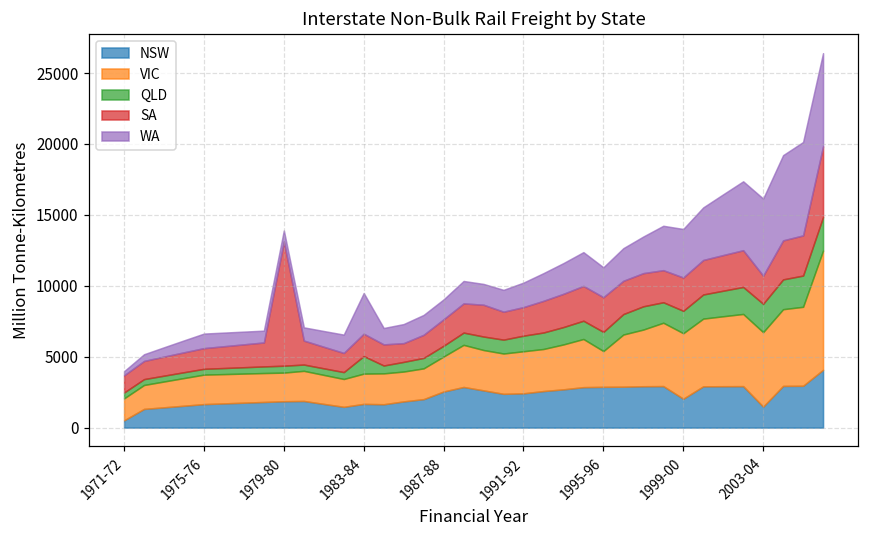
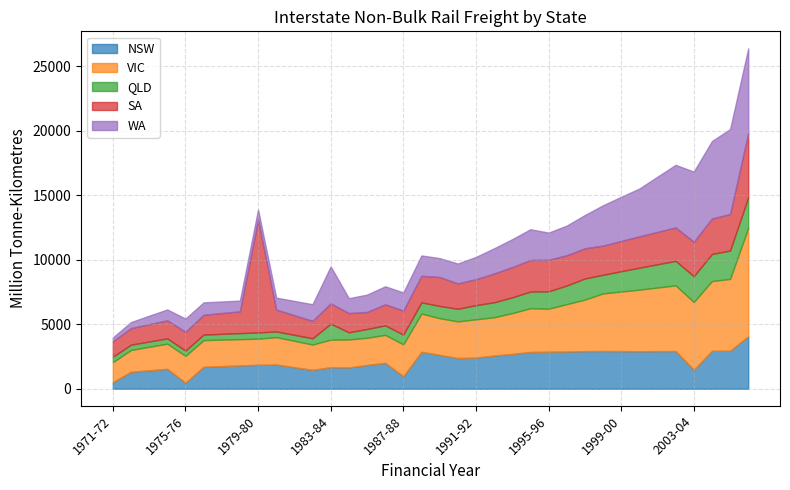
  {
    "NSW": {
      "1971-72": 500,
-     "1975-76": 1700,
+     "1975-76": 500,
      "1979-80": 1900,
      "1983-84": 1700,
-     "1987-88": 2500,
+     "1987-88": 1000,
      "1991-92": 2400,
      "1995-96": 2900,
-     "1999-00": 2000,
+     "1999-00": 2900,
      "2003-04": 1500
    },
    "VIC": {
      "1971-72": 1600,
      "1975-76": 2100,
      "1979-80": 2000,
      "1983-84": 2100,
      "1987-88": 2500,
      "1991-92": 3000,
-     "1995-96": 2500,
+     "1995-96": 3300,
      "1999-00": 4600,
      "2003-04": 5300
    },
    "QLD": {
      "1971-72": 400,
      "1975-76": 400,
      "1979-80": 500,
      "1983-84": 1200,
      "1987-88": 800,
      "1991-92": 1100,
      "1995-96": 1400,
      "1999-00": 1600,
      "2003-04": 2000
    },
    "SA": {
      "1971-72": 1200,
      "1975-76": 1500,
      "1979-80": 8800,
      "1983-84": 1600,
      "1987-88": 1900,
      "1991-92": 2000,
      "1995-96": 2400,
      "1999-00": 2300,
-     "2003-04": 2000
+     "2003-04": 2700
    },
    "WA": {
      "1971-72": 300,
      "1975-76": 1000,
      "1979-80": 800,
      "1983-84": 2900,
      "1987-88": 1400,
      "1991-92": 1700,
      "1995-96": 2100,
      "1999-00": 3400,
      "2003-04": 5400
    }
  }
